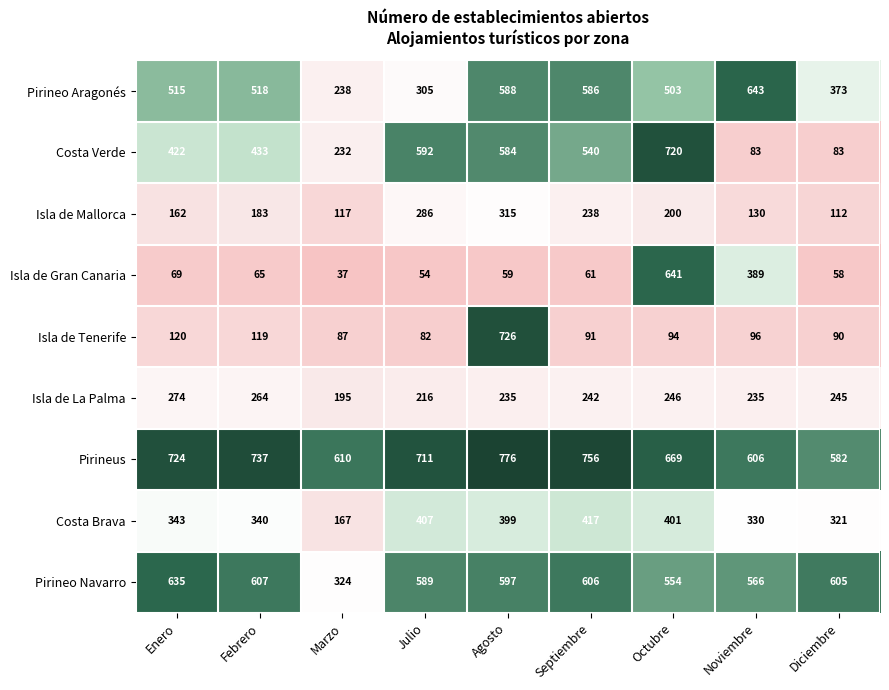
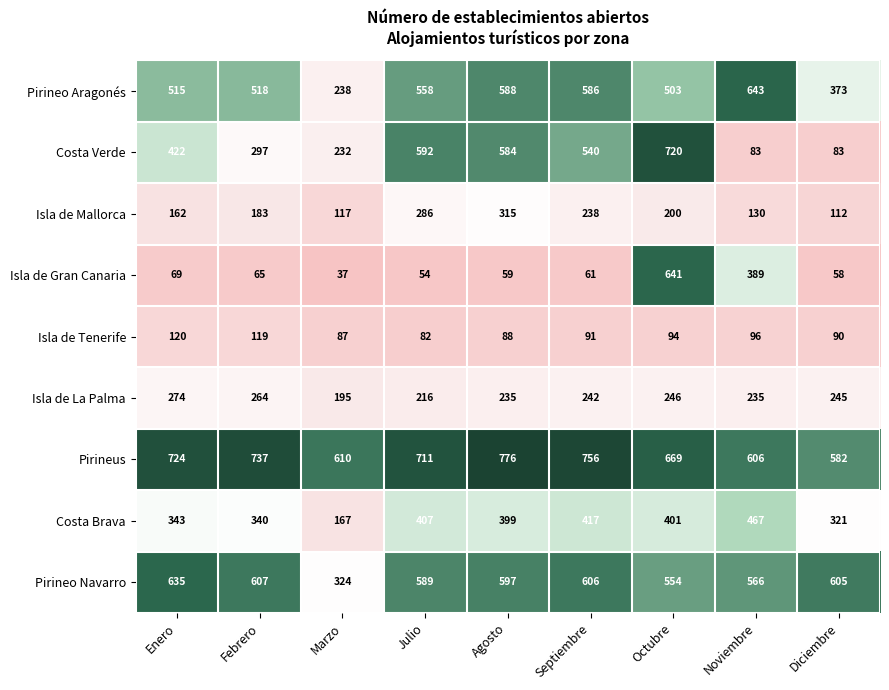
  {
    "Pirineo Aragonés": {
      "Enero": 515,
      "Febrero": 518,
      "Marzo": 238,
-     "Julio": 305,
+     "Julio": 558,
      "Agosto": 588,
      "Septiembre": 586,
      "Octubre": 503,
      "Noviembre": 643,
      "Diciembre": 373
    },
    "Costa Verde": {
      "Enero": 422,
-     "Febrero": 433,
+     "Febrero": 297,
      "Marzo": 232,
      "Julio": 592,
      "Agosto": 584,
      "Septiembre": 540,
      "Octubre": 720,
      "Noviembre": 83,
      "Diciembre": 83
    },
    "Isla de Mallorca": {
      "Enero": 162,
      "Febrero": 183,
      "Marzo": 117,
      "Julio": 286,
      "Agosto": 315,
      "Septiembre": 238,
      "Octubre": 200,
      "Noviembre": 130,
      "Diciembre": 112
    },
    "Isla de Gran Canaria": {
      "Enero": 69,
      "Febrero": 65,
      "Marzo": 37,
      "Julio": 54,
      "Agosto": 59,
      "Septiembre": 61,
      "Octubre": 641,
      "Noviembre": 389,
      "Diciembre": 58
    },
    "Isla de Tenerife": {
      "Enero": 120,
      "Febrero": 119,
      "Marzo": 87,
      "Julio": 82,
-     "Agosto": 726,
+     "Agosto": 88,
      "Septiembre": 91,
      "Octubre": 94,
      "Noviembre": 96,
      "Diciembre": 90
    },
    "Isla de La Palma": {
      "Enero": 274,
      "Febrero": 264,
      "Marzo": 195,
      "Julio": 216,
      "Agosto": 235,
      "Septiembre": 242,
      "Octubre": 246,
      "Noviembre": 235,
      "Diciembre": 245
    },
    "Pirineus": {
      "Enero": 724,
      "Febrero": 737,
      "Marzo": 610,
      "Julio": 711,
      "Agosto": 776,
      "Septiembre": 756,
      "Octubre": 669,
      "Noviembre": 606,
      "Diciembre": 582
    },
    "Costa Brava": {
      "Enero": 343,
      "Febrero": 340,
      "Marzo": 167,
      "Agosto": 399,
      "Septiembre": 417,
      "Octubre": 401,
-     "Noviembre": 330,
+     "Noviembre": 467,
      "Diciembre": 321
    },
    "Pirineo Navarro": {
      "Enero": 635,
      "Febrero": 607,
      "Marzo": 324,
      "Julio": 589,
      "Agosto": 597,
      "Septiembre": 606,
      "Octubre": 554,
      "Noviembre": 566,
      "Diciembre": 605
    }
  }
